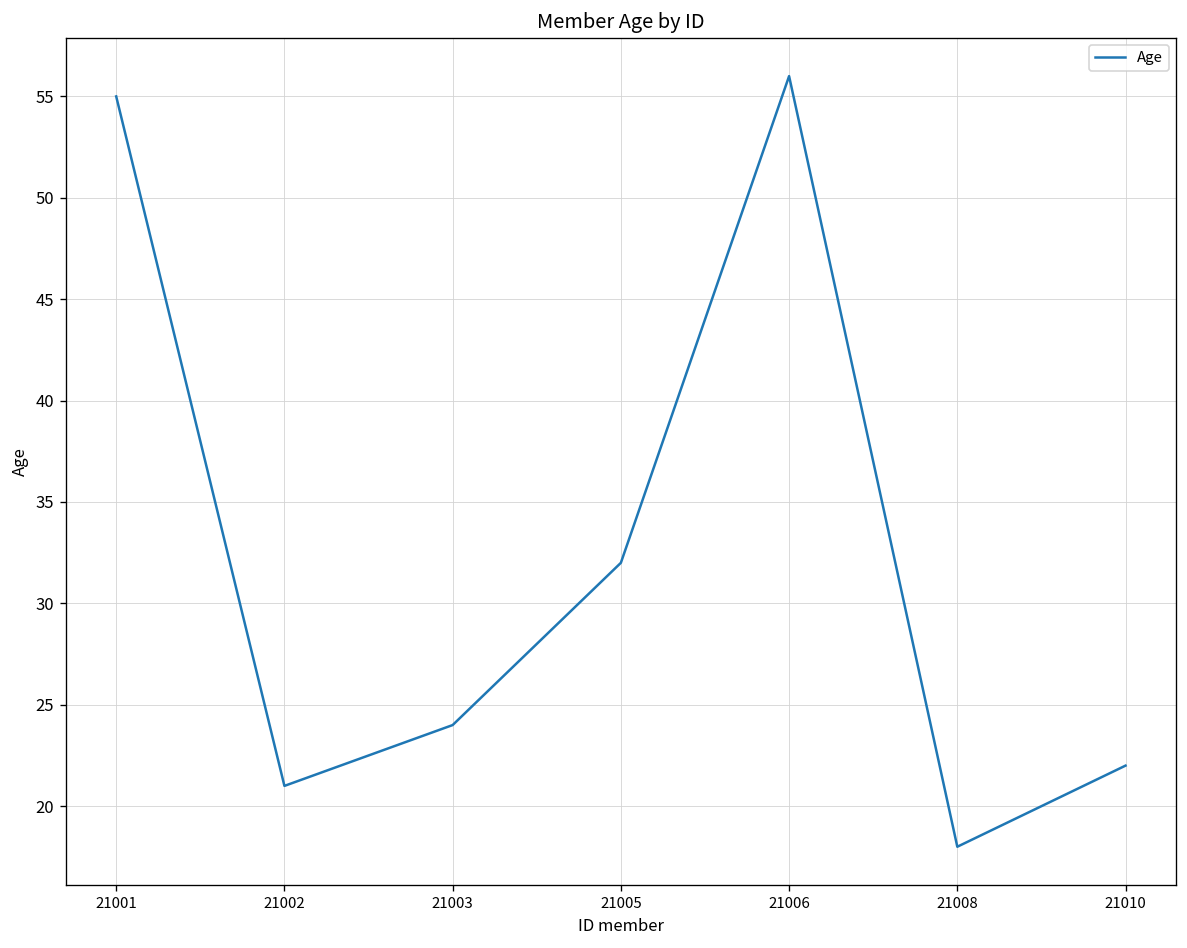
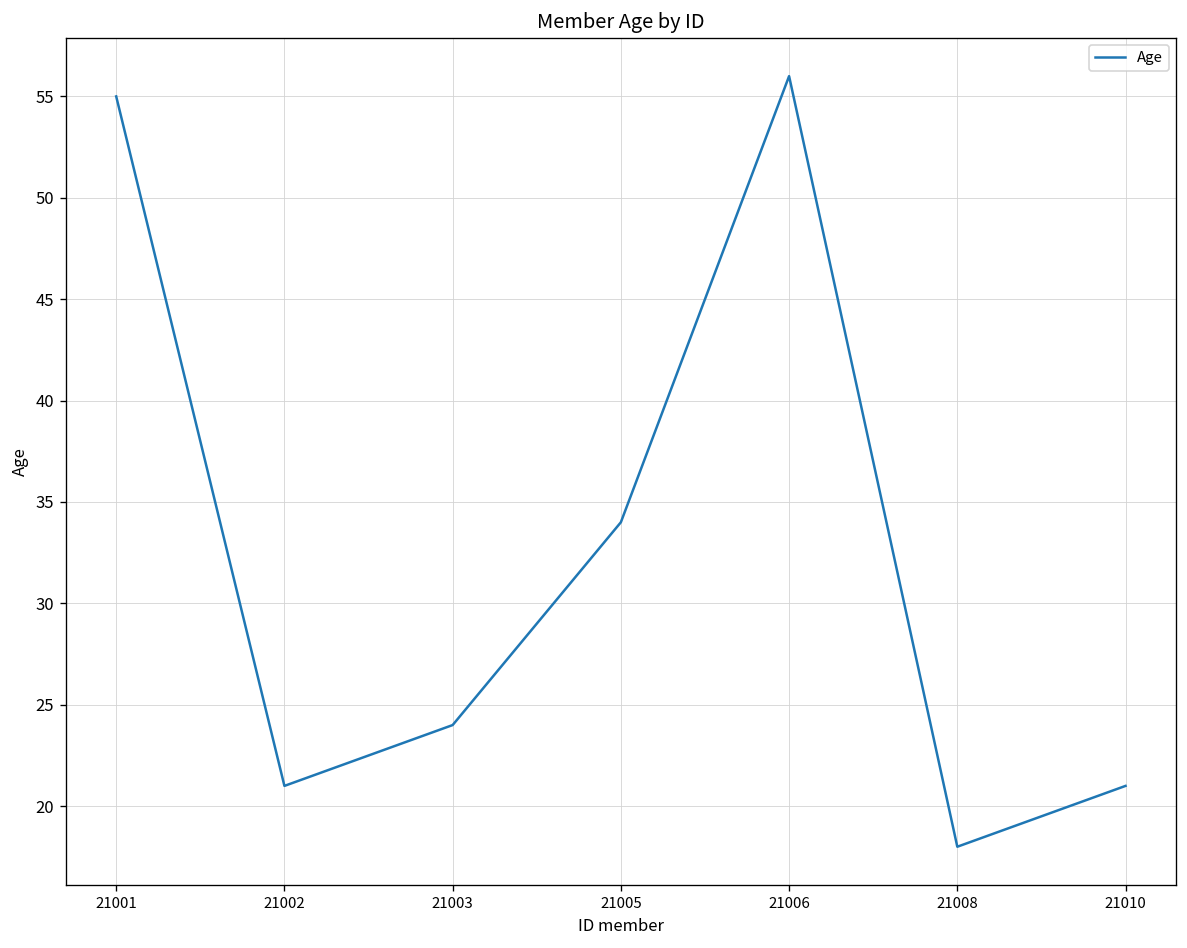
  {
    "21001": 55,
    "21002": 21,
    "21003": 24,
-   "21005": 32,
+   "21005": 34,
    "21006": 56,
    "21008": 18,
-   "21010": 22
+   "21010": 21
  }
